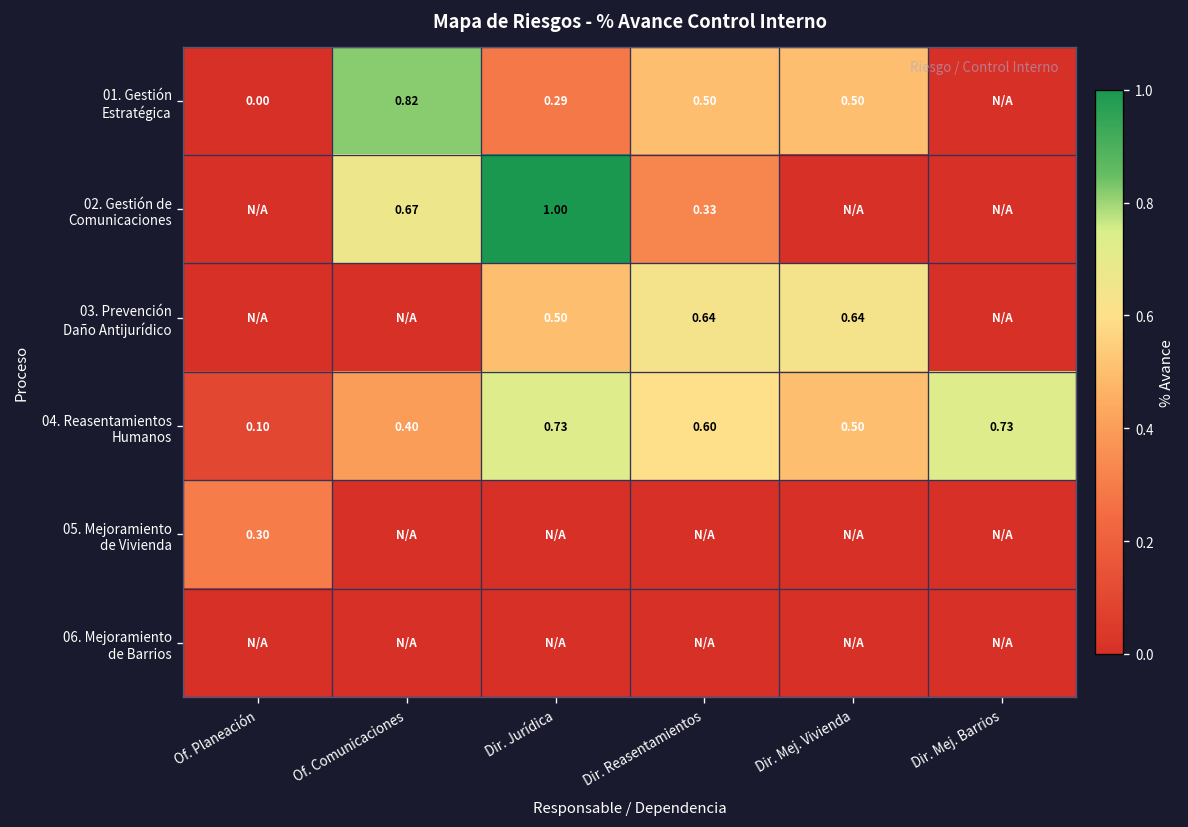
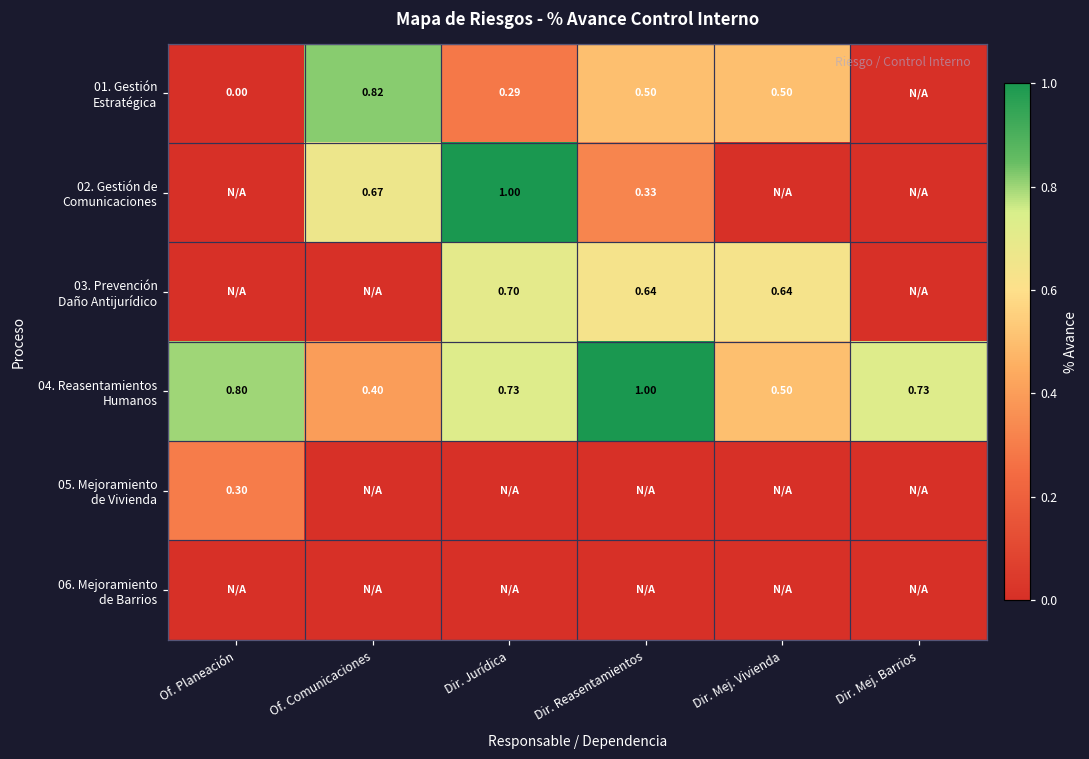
  {
    "01. Gestión Estratégica": {
      "Of. Planeación": 0.00,
      "Of. Comunicaciones": 0.82,
      "Dir. Jurídica": 0.29,
      "Dir. Reasentamientos": 0.50,
      "Dir. Mej. Vivienda": 0.50
    },
    "02. Gestión de Comunicaciones": {
      "Of. Comunicaciones": 0.67,
      "Dir. Jurídica": 1.00,
      "Dir. Reasentamientos": 0.33
    },
    "03. Prevención Daño Antijurídico": {
-     "Dir. Jurídica": 0.50,
+     "Dir. Jurídica": 0.70,
      "Dir. Reasentamientos": 0.64,
      "Dir. Mej. Vivienda": 0.64
    },
    "04. Reasentamientos Humanos": {
-     "Of. Planeación": 0.10,
+     "Of. Planeación": 0.80,
      "Of. Comunicaciones": 0.40,
      "Dir. Jurídica": 0.73,
-     "Dir. Reasentamientos": 0.60,
+     "Dir. Reasentamientos": 1.00,
      "Dir. Mej. Vivienda": 0.50,
      "Dir. Mej. Barrios": 0.73
    },
    "05. Mejoramiento de Vivienda": {
      "Of. Planeación": 0.30
    }
  }
